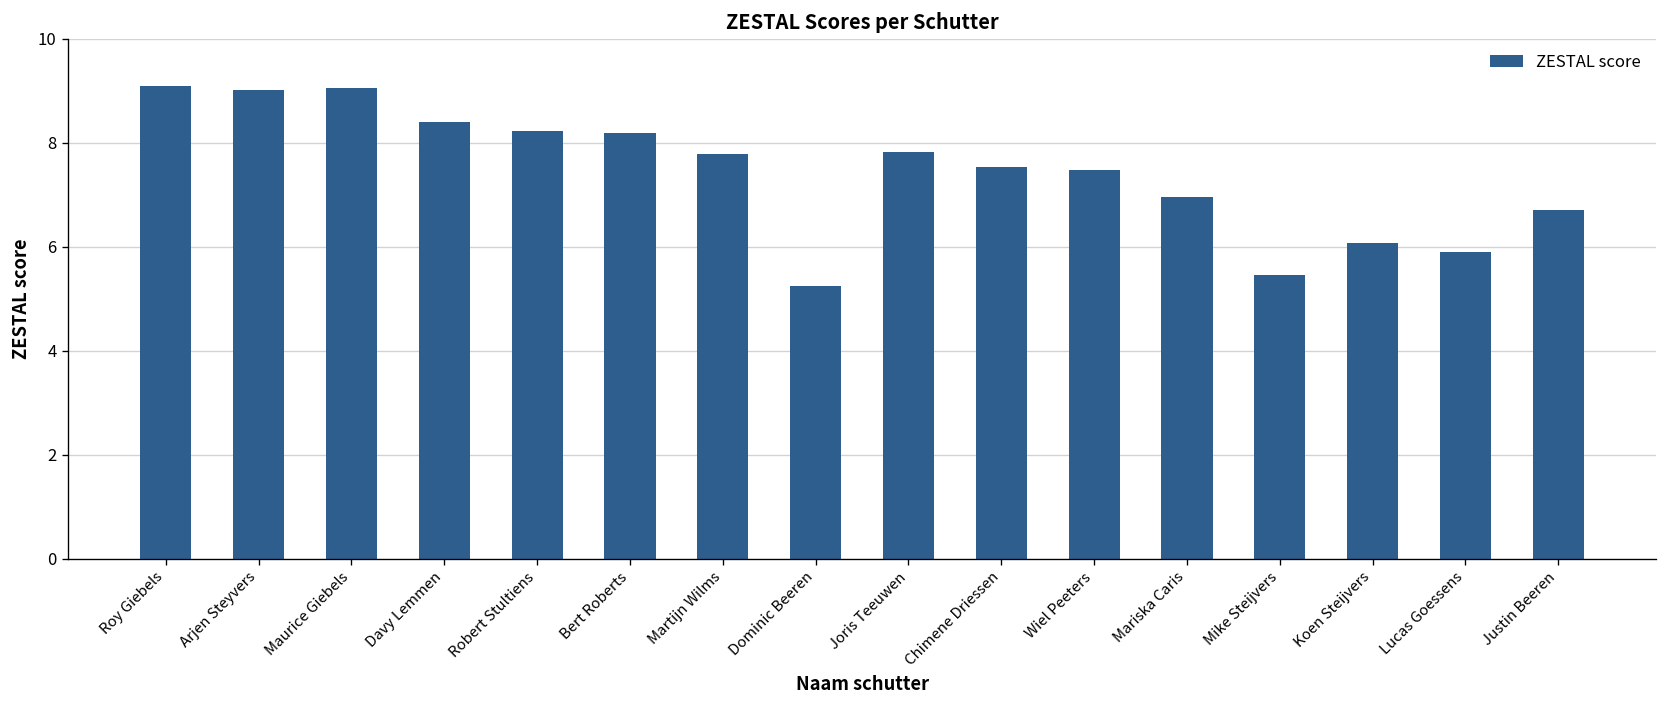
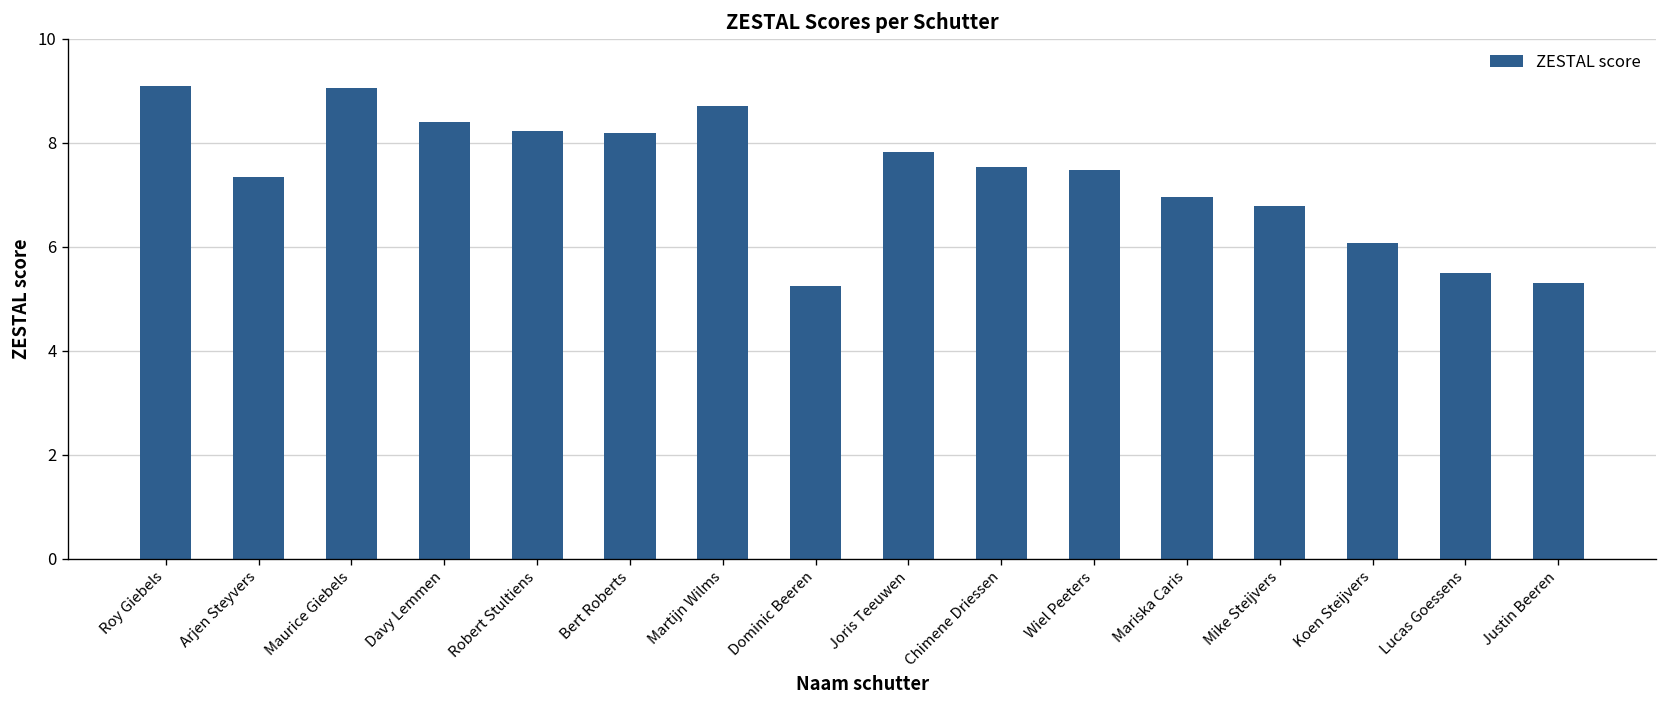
  {
    "Roy Giebels": 9.1,
-   "Arjen Steyvers": 9.0,
+   "Arjen Steyvers": 7.3,
    "Maurice Giebels": 9.1,
    "Davy Lemmen": 8.4,
    "Robert Stultiens": 8.2,
    "Bert Roberts": 8.2,
-   "Martijn Wilms": 7.8,
+   "Martijn Wilms": 8.7,
    "Dominic Beeren": 5.3,
    "Joris Teeuwen": 7.8,
    "Chimene Driessen": 7.5,
    "Wiel Peeters": 7.5,
    "Mariska Caris": 7.0,
-   "Mike Steijvers": 5.5,
+   "Mike Steijvers": 6.8,
    "Koen Steijvers": 6.1,
-   "Lucas Goessens": 5.9,
-   "Justin Beeren": 6.7
+   "Lucas Goessens": 5.5,
+   "Justin Beeren": 5.3
  }
